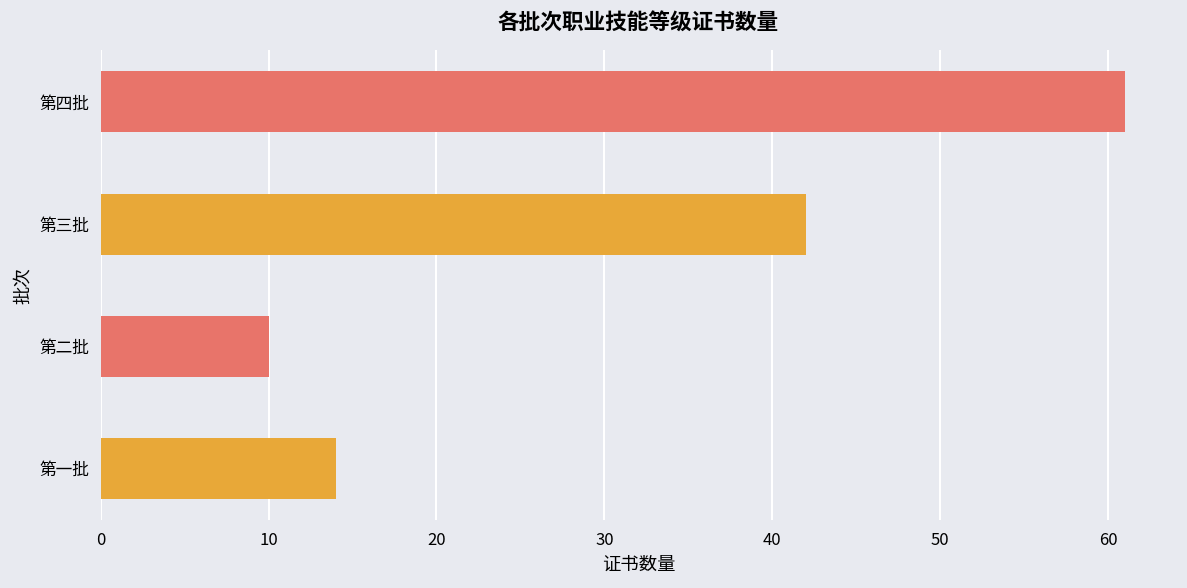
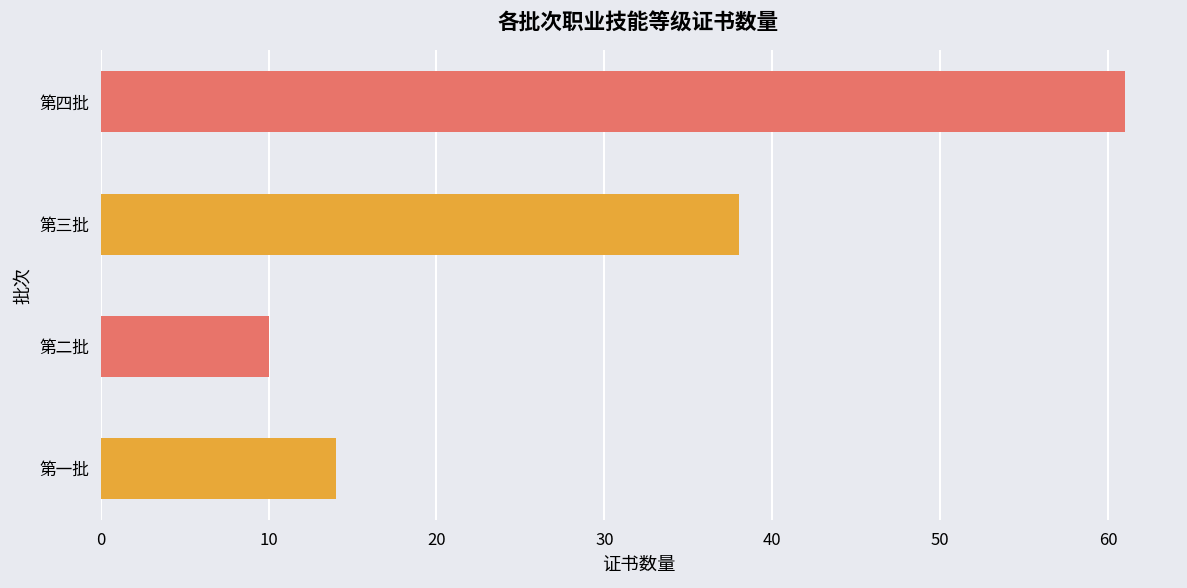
  {
    "第四批": 61,
-   "第三批": 42,
+   "第三批": 38,
    "第二批": 10,
    "第一批": 14
  }
